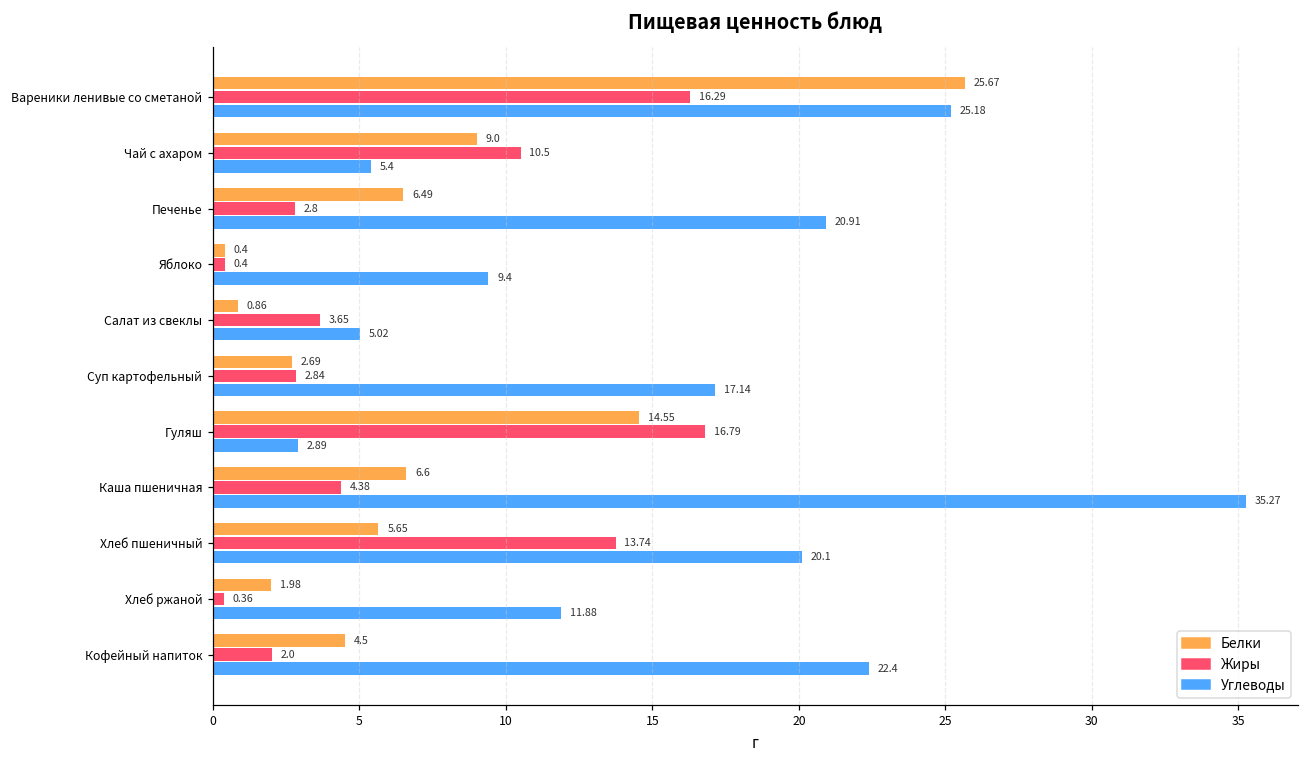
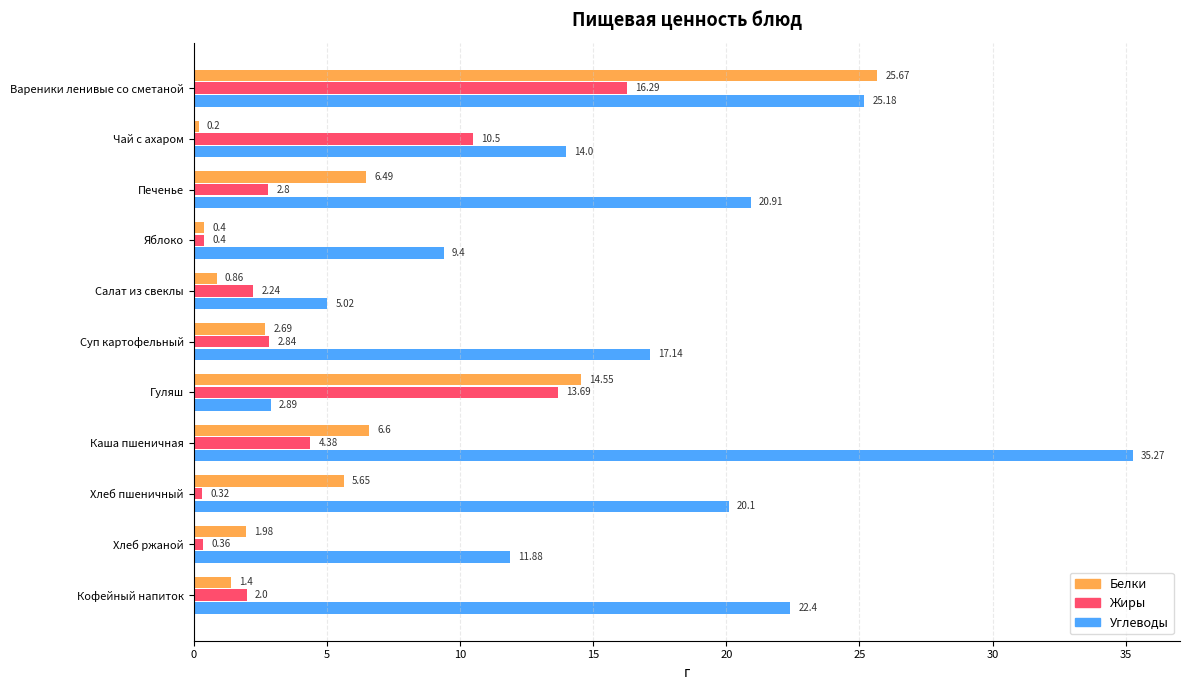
  {
    "Белки": {
      "Вареники ленивые со сметаной": 25.67,
-     "Чай с ахаром": 9.0,
+     "Чай с ахаром": 0.2,
      "Печенье": 6.49,
      "Яблоко": 0.4,
      "Салат из свеклы": 0.86,
      "Суп картофельный": 2.69,
      "Гуляш": 14.55,
      "Каша пшеничная": 6.6,
      "Хлеб пшеничный": 5.65,
      "Хлеб ржаной": 1.98,
-     "Кофейный напиток": 4.5
+     "Кофейный напиток": 1.4
    },
    "Жиры": {
      "Вареники ленивые со сметаной": 16.29,
      "Чай с ахаром": 10.5,
      "Печенье": 2.8,
      "Яблоко": 0.4,
-     "Салат из свеклы": 3.65,
+     "Салат из свеклы": 2.24,
      "Суп картофельный": 2.84,
-     "Гуляш": 16.79,
+     "Гуляш": 13.69,
      "Каша пшеничная": 4.38,
-     "Хлеб пшеничный": 13.74,
+     "Хлеб пшеничный": 0.32,
      "Хлеб ржаной": 0.36,
      "Кофейный напиток": 2.0
    },
    "Углеводы": {
      "Вареники ленивые со сметаной": 25.18,
-     "Чай с ахаром": 5.4,
+     "Чай с ахаром": 14.0,
      "Печенье": 20.91,
      "Яблоко": 9.4,
      "Салат из свеклы": 5.02,
      "Суп картофельный": 17.14,
      "Гуляш": 2.89,
      "Каша пшеничная": 35.27,
      "Хлеб пшеничный": 20.1,
      "Хлеб ржаной": 11.88,
      "Кофейный напиток": 22.4
    }
  }
